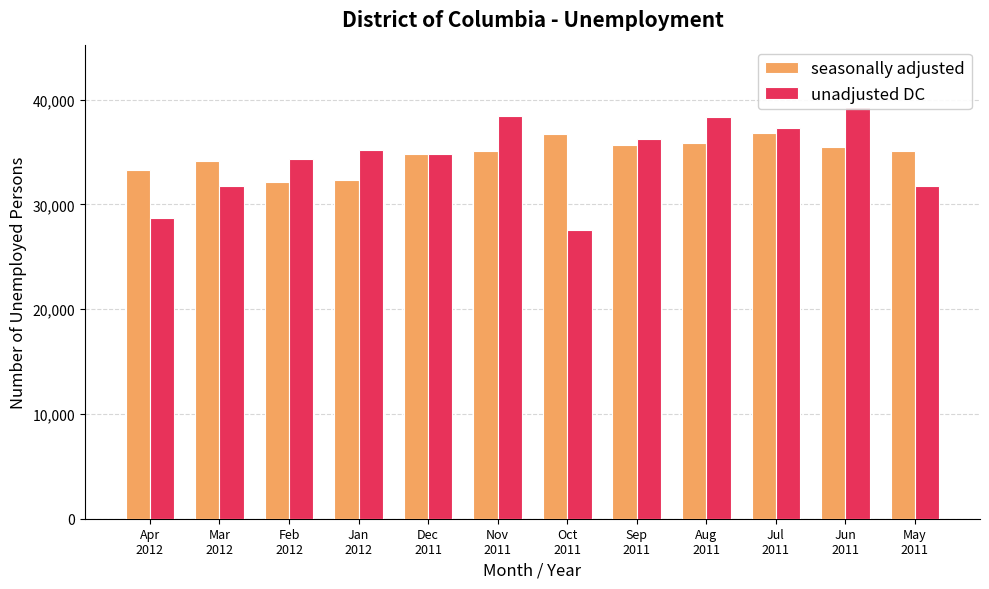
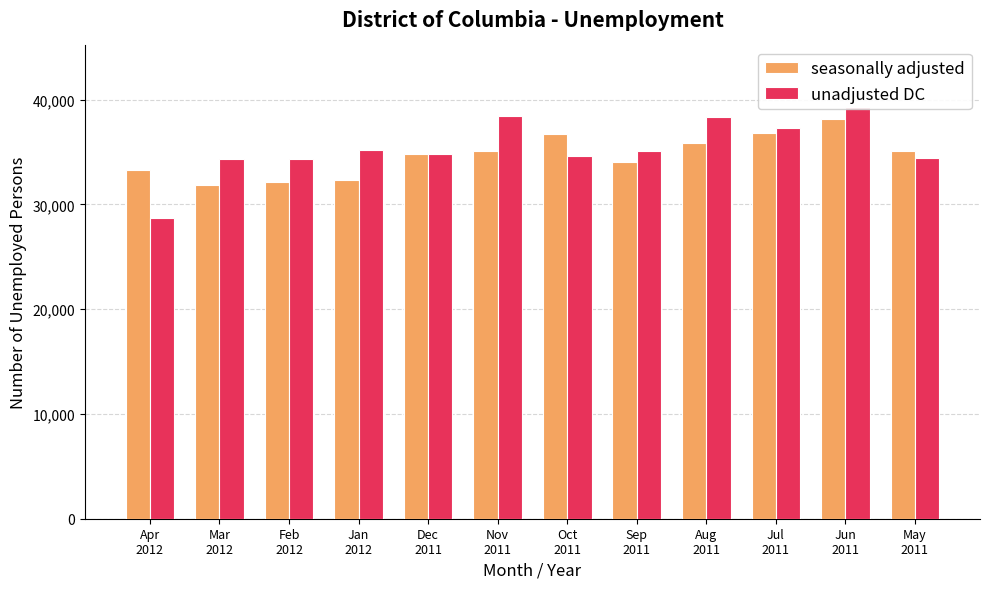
  {
    "seasonally adjusted": {
      "Apr 2012": "33,300",
-     "Mar 2012": "34,100",
+     "Mar 2012": "31,900",
      "Feb 2012": "32,100",
      "Jan 2012": "32,300",
      "Dec 2011": "34,800",
      "Nov 2011": "35,100",
      "Oct 2011": "36,700",
-     "Sep 2011": "35,700",
+     "Sep 2011": "34,100",
      "Aug 2011": "35,800",
      "Jul 2011": "36,800",
-     "Jun 2011": "35,500",
+     "Jun 2011": "38,200",
      "May 2011": "35,100"
    },
    "unadjusted DC": {
      "Apr 2012": "28,700",
-     "Mar 2012": "31,700",
+     "Mar 2012": "34,300",
      "Feb 2012": "34,300",
      "Jan 2012": "35,200",
      "Dec 2011": "34,800",
      "Nov 2011": "38,400",
-     "Oct 2011": "27,500",
-     "Sep 2011": "36,300",
+     "Oct 2011": "34,600",
+     "Sep 2011": "35,100",
      "Aug 2011": "38,400",
      "Jul 2011": "37,300",
-     "May 2011": "31,700"
+     "May 2011": "34,400"
    }
  }
